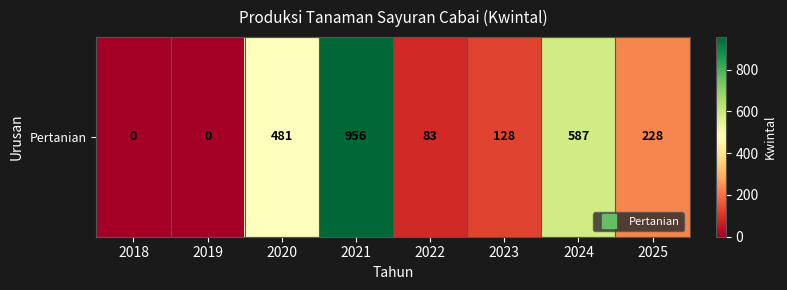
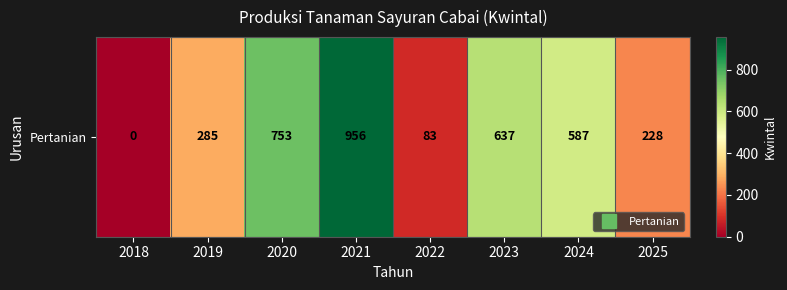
  {
    "Pertanian": {
      "2018": 0,
-     "2019": 0,
-     "2020": 481,
+     "2019": 285,
+     "2020": 753,
      "2021": 956,
      "2022": 83,
-     "2023": 128,
+     "2023": 637,
      "2024": 587,
      "2025": 228
    }
  }
